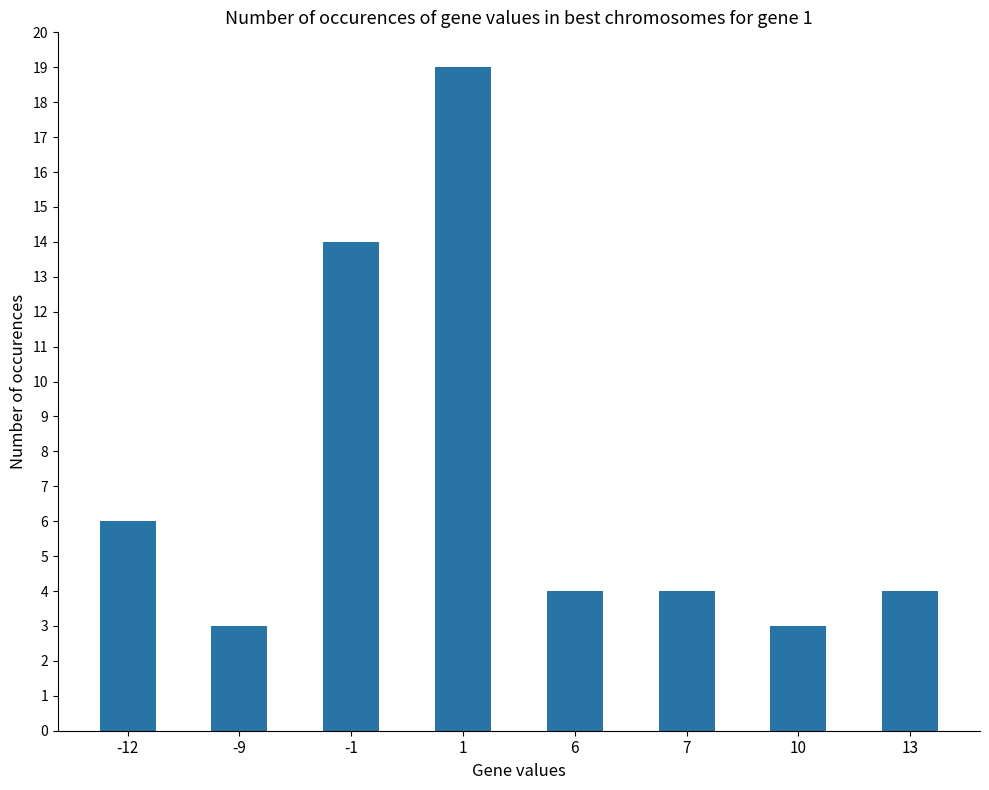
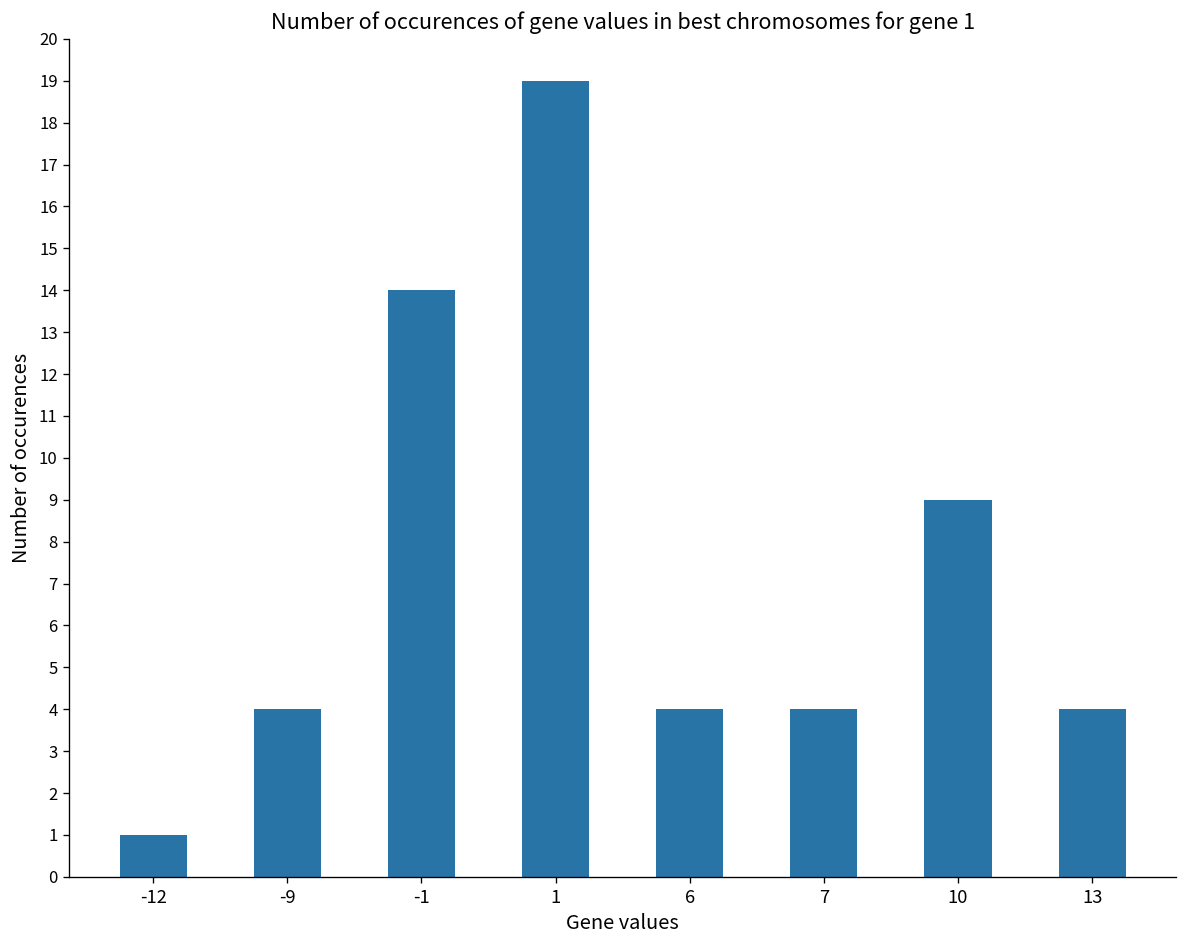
  {
-   "-12": 6,
-   "-9": 3,
+   "-12": 1,
+   "-9": 4,
    "-1": 14,
    "1": 19,
    "6": 4,
    "7": 4,
-   "10": 3,
+   "10": 9,
    "13": 4
  }
